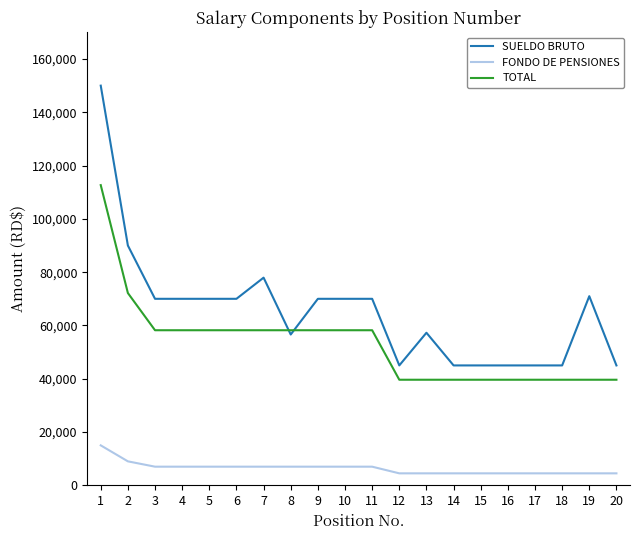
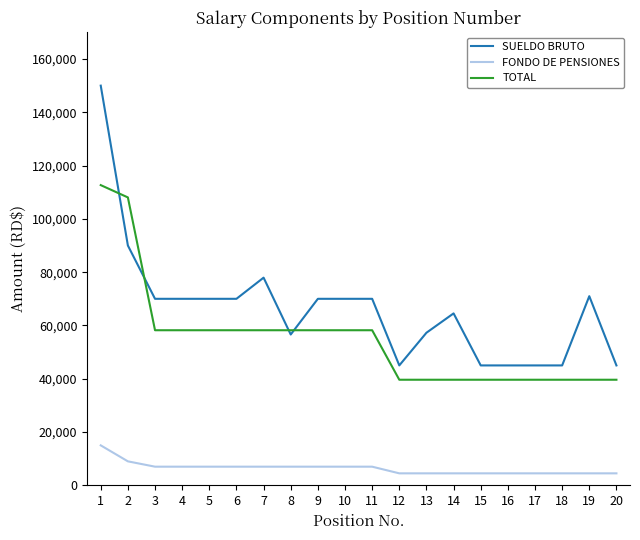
  {
    "SUELDO BRUTO": {
      "1": "150,000",
      "2": "90,000",
      "3": "70,000",
      "4": "70,000",
      "5": "70,000",
      "6": "70,000",
      "7": "78,000",
      "8": "57,000",
      "9": "70,000",
      "10": "70,000",
      "11": "70,000",
      "12": "45,000",
      "13": "57,000",
-     "14": "45,000",
+     "14": "65,000",
      "15": "45,000",
      "16": "45,000",
      "17": "45,000",
      "18": "45,000",
      "19": "71,000",
      "20": "45,000"
    },
    "FONDO DE PENSIONES": {
      "1": "15,000",
      "2": "9,000",
      "3": "7,000",
      "4": "7,000",
      "5": "7,000",
      "6": "7,000",
      "7": "7,000",
      "8": "7,000",
      "9": "7,000",
      "10": "7,000",
      "11": "7,000",
      "12": "5,000",
      "13": "5,000",
      "14": "5,000",
      "15": "5,000",
      "16": "5,000",
      "17": "5,000",
      "18": "5,000",
      "19": "5,000",
      "20": "5,000"
    },
    "TOTAL": {
      "1": "113,000",
-     "2": "72,000",
+     "2": "108,000",
      "3": "58,000",
      "4": "58,000",
      "5": "58,000",
      "6": "58,000",
      "7": "58,000",
      "8": "58,000",
      "9": "58,000",
      "10": "58,000",
      "11": "58,000",
      "12": "40,000",
      "13": "40,000",
      "14": "40,000",
      "15": "40,000",
      "16": "40,000",
      "17": "40,000",
      "18": "40,000",
      "19": "40,000",
      "20": "40,000"
    }
  }
